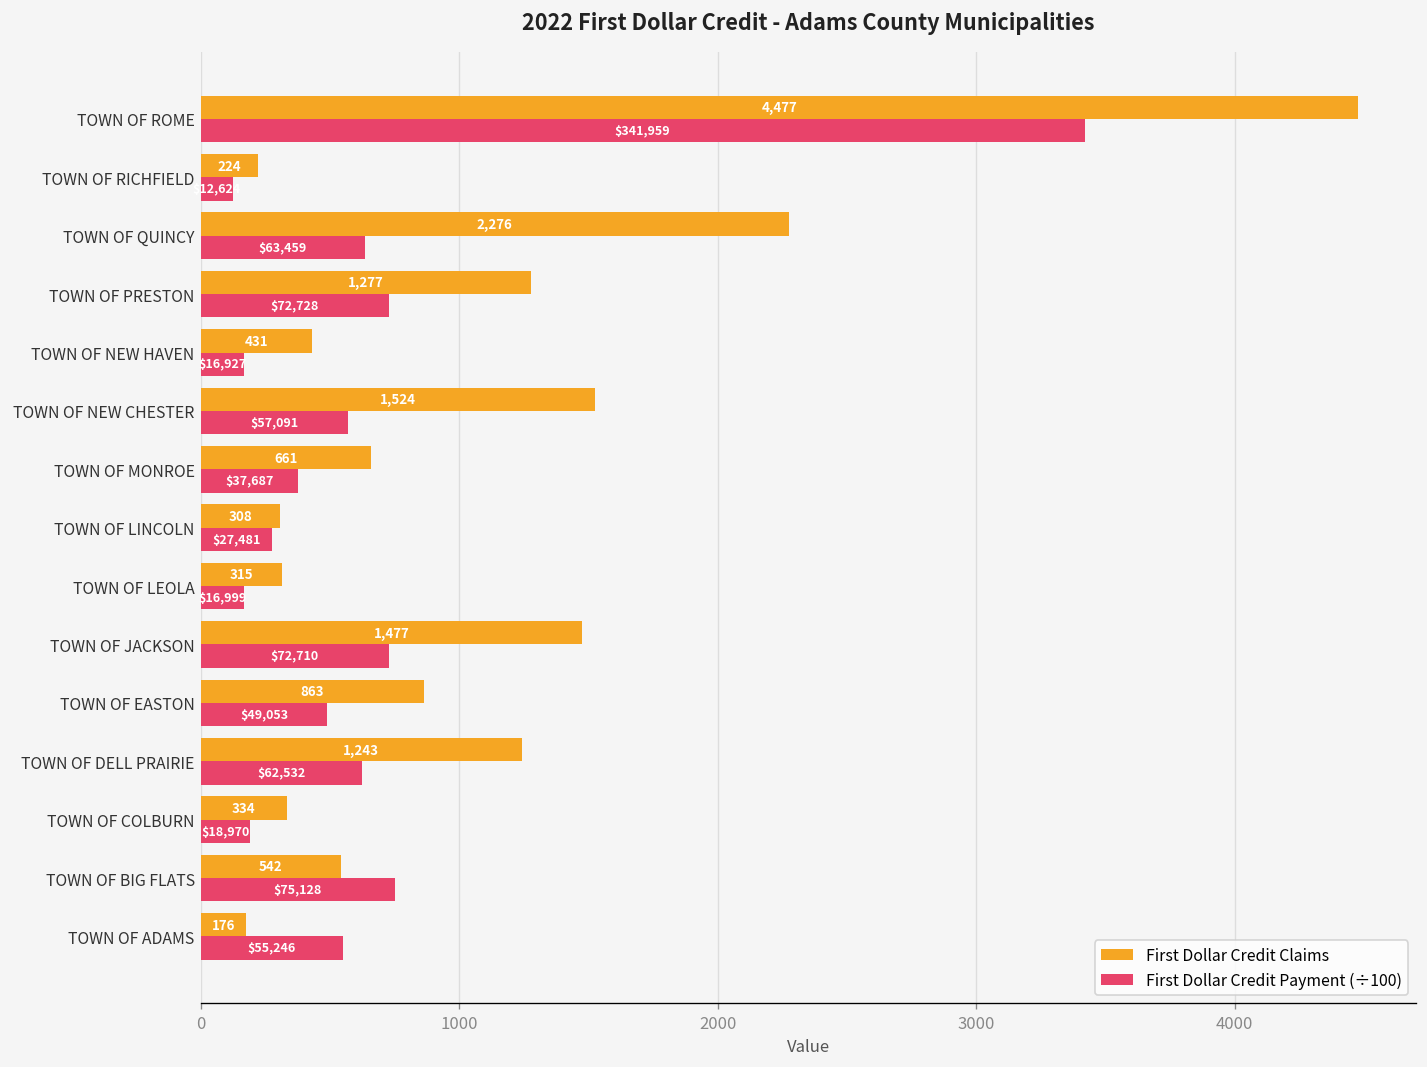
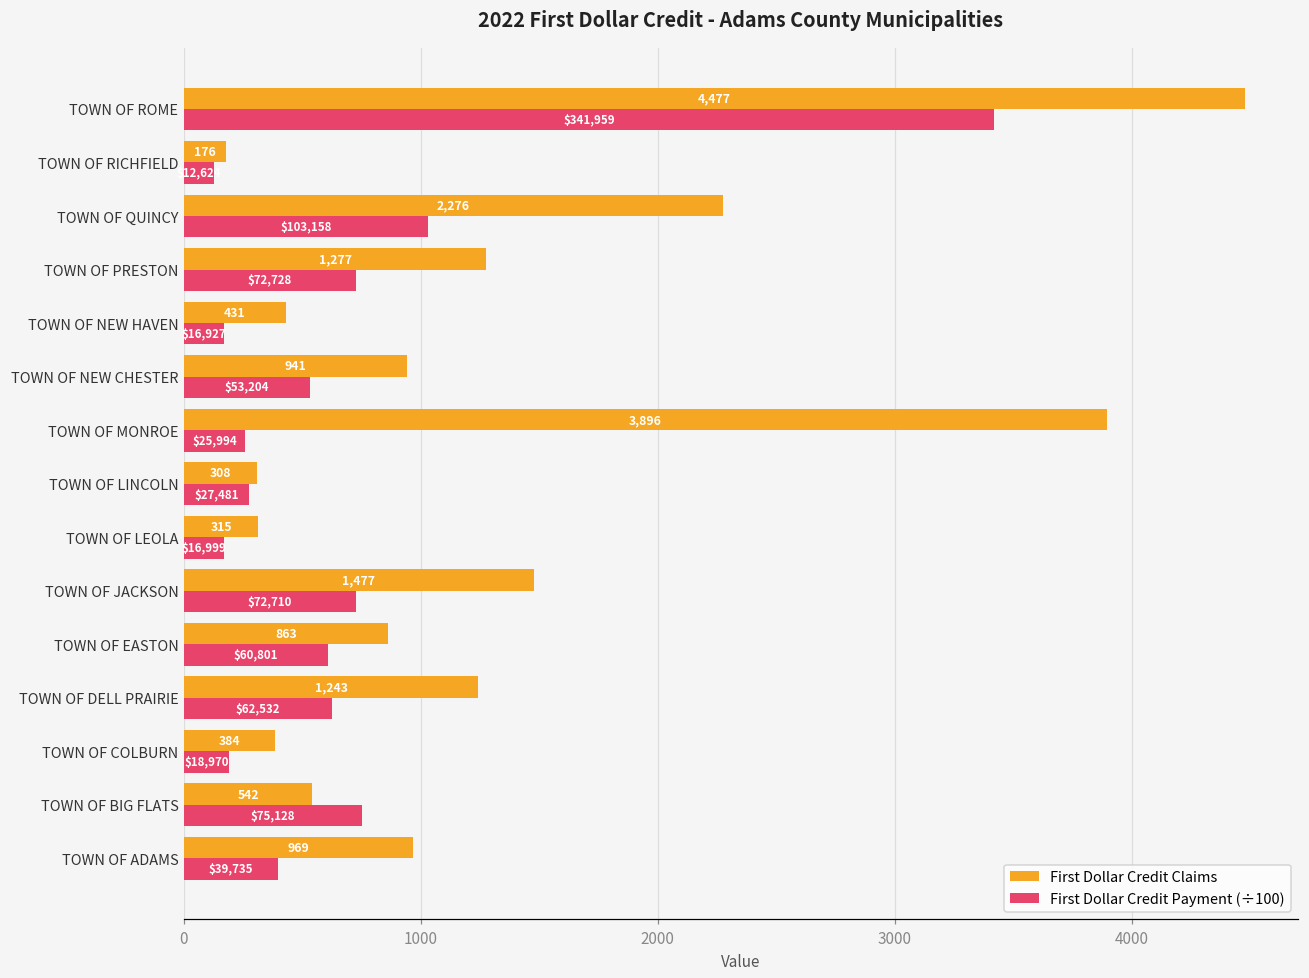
  {
    "First Dollar Credit Claims": {
      "TOWN OF ROME": "4,477",
-     "TOWN OF RICHFIELD": "224",
+     "TOWN OF RICHFIELD": "176",
      "TOWN OF QUINCY": "2,276",
      "TOWN OF PRESTON": "1,277",
      "TOWN OF NEW HAVEN": "431",
-     "TOWN OF NEW CHESTER": "1,524",
-     "TOWN OF MONROE": "661",
+     "TOWN OF NEW CHESTER": "941",
+     "TOWN OF MONROE": "3,896",
      "TOWN OF LINCOLN": "308",
      "TOWN OF LEOLA": "315",
      "TOWN OF JACKSON": "1,477",
      "TOWN OF EASTON": "863",
      "TOWN OF DELL PRAIRIE": "1,243",
-     "TOWN OF COLBURN": "334",
+     "TOWN OF COLBURN": "384",
      "TOWN OF BIG FLATS": "542",
-     "TOWN OF ADAMS": "176"
+     "TOWN OF ADAMS": "969"
    },
    "First Dollar Credit Payment (÷100)": {
      "TOWN OF ROME": "$341,959",
      "TOWN OF RICHFIELD": "$12,624",
-     "TOWN OF QUINCY": "$63,459",
+     "TOWN OF QUINCY": "$103,158",
      "TOWN OF PRESTON": "$72,728",
      "TOWN OF NEW HAVEN": "$16,927",
-     "TOWN OF NEW CHESTER": "$57,091",
-     "TOWN OF MONROE": "$37,687",
+     "TOWN OF NEW CHESTER": "$53,204",
+     "TOWN OF MONROE": "$25,994",
      "TOWN OF LINCOLN": "$27,481",
      "TOWN OF LEOLA": "$16,999",
      "TOWN OF JACKSON": "$72,710",
-     "TOWN OF EASTON": "$49,053",
+     "TOWN OF EASTON": "$60,801",
      "TOWN OF DELL PRAIRIE": "$62,532",
      "TOWN OF COLBURN": "$18,970",
      "TOWN OF BIG FLATS": "$75,128",
-     "TOWN OF ADAMS": "$55,246"
+     "TOWN OF ADAMS": "$39,735"
    }
  }
